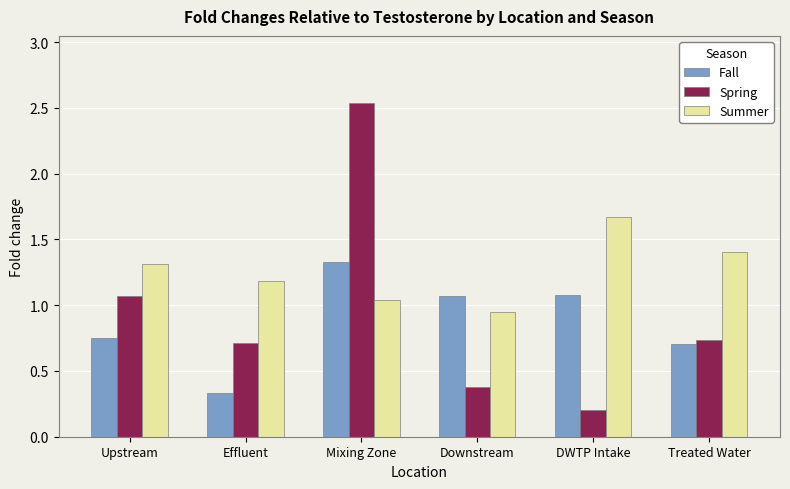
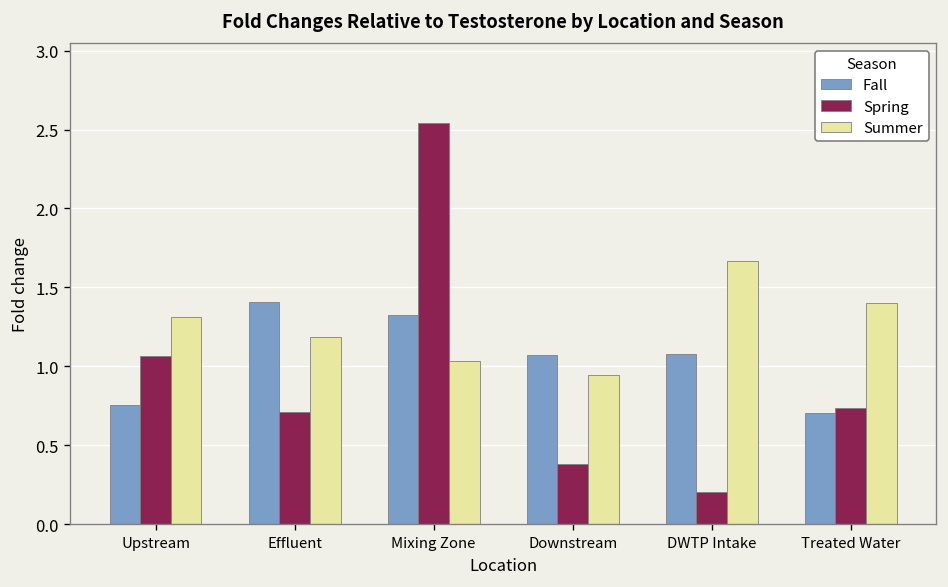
  {
    "Fall": {
      "Upstream": 0.75,
-     "Effluent": 0.34,
+     "Effluent": 1.41,
      "Mixing Zone": 1.33,
      "Downstream": 1.07,
      "DWTP Intake": 1.08,
      "Treated Water": 0.70
    },
    "Spring": {
      "Upstream": 1.07,
      "Effluent": 0.71,
      "Mixing Zone": 2.54,
      "Downstream": 0.38,
      "DWTP Intake": 0.21,
      "Treated Water": 0.73
    },
    "Summer": {
      "Upstream": 1.31,
      "Effluent": 1.19,
      "Mixing Zone": 1.04,
      "Downstream": 0.95,
      "DWTP Intake": 1.67,
      "Treated Water": 1.40
    }
  }
